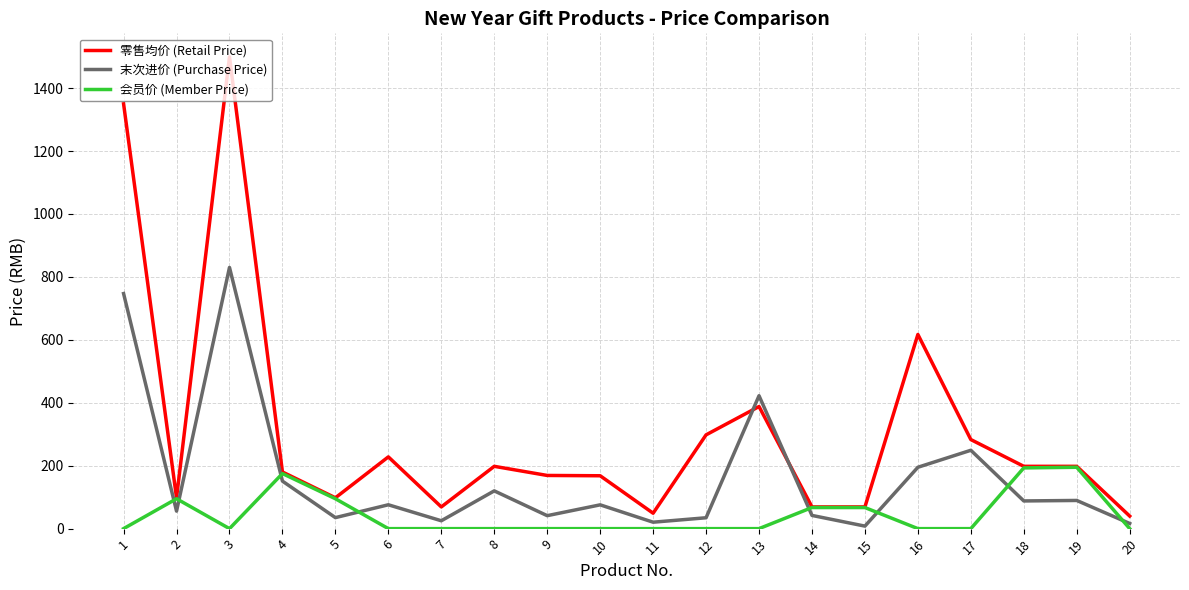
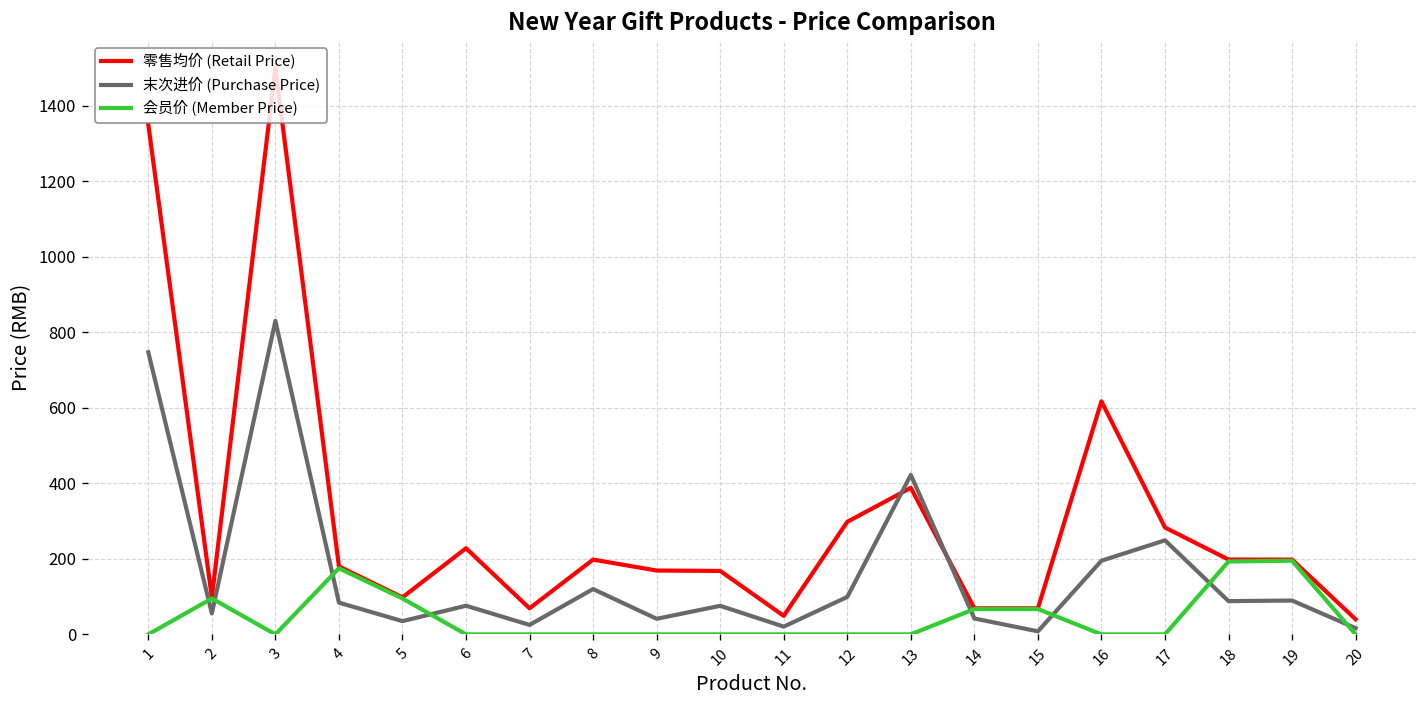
  {
    "零售均价 (Retail Price)": {
      "1": 1350,
      "6": 230,
      "7": 70,
      "8": 200,
      "9": 170,
      "10": 170,
      "11": 50,
      "12": 300,
      "13": 390,
      "16": 620,
      "17": 280,
      "20": 40
    },
    "末次进价 (Purchase Price)": {
      "1": 750,
      "2": 60,
      "3": 830,
-     "4": 150,
+     "4": 80,
      "5": 40,
      "6": 80,
      "7": 30,
      "8": 120,
      "9": 40,
      "10": 80,
      "11": 20,
-     "12": 30,
+     "12": 100,
      "13": 420,
      "14": 40,
      "15": 10,
      "16": 200,
      "17": 250,
      "18": 90,
      "19": 90,
      "20": 20
    },
    "会员价 (Member Price)": {
      "1": 0,
      "3": 0,
      "6": 0,
      "7": 0,
      "8": 0,
      "9": 0,
      "10": 0,
      "11": 0,
      "12": 0,
      "13": 0,
      "16": 0,
      "17": 0,
      "20": 0
    }
  }
